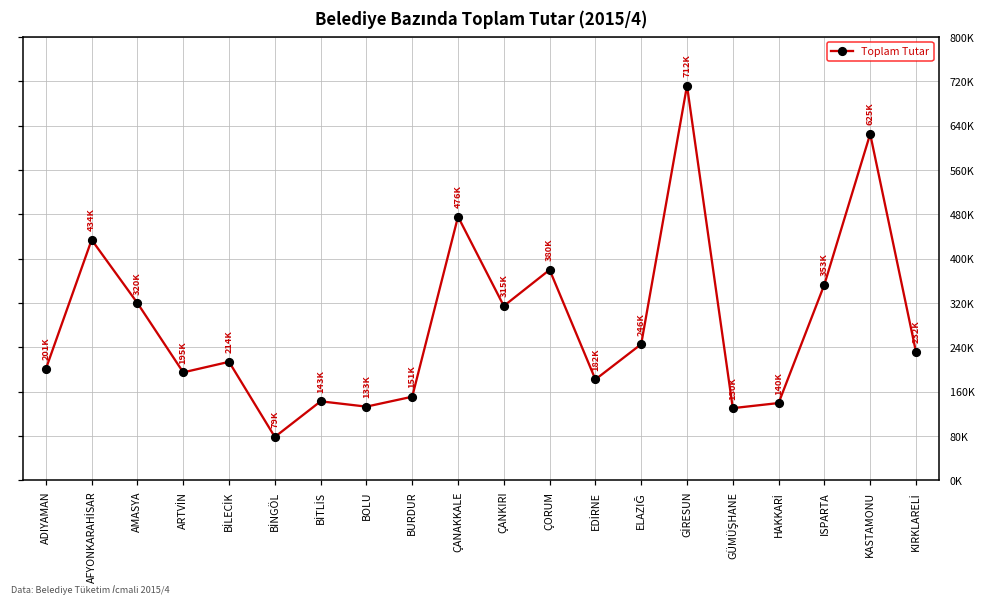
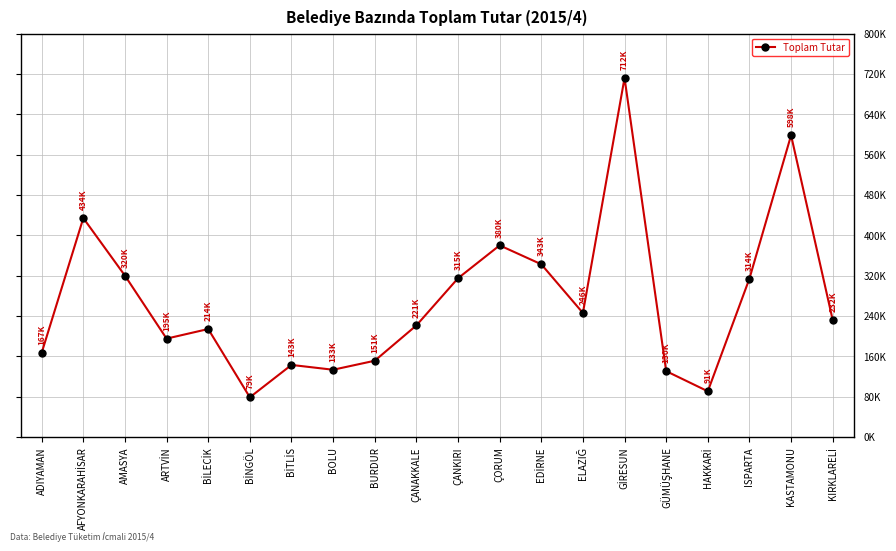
  {
-   "ADIYAMAN": "201K",
+   "ADIYAMAN": "167K",
    "AFYONKARAHİSAR": "434K",
    "AMASYA": "320K",
    "ARTVİN": "195K",
    "BİLECİK": "214K",
    "BİNGÖL": "79K",
    "BİTLİS": "143K",
    "BOLU": "133K",
    "BURDUR": "151K",
-   "ÇANAKKALE": "476K",
+   "ÇANAKKALE": "221K",
    "ÇANKIRI": "315K",
    "ÇORUM": "380K",
-   "EDİRNE": "182K",
+   "EDİRNE": "343K",
    "ELAZIĞ": "246K",
    "GİRESUN": "712K",
    "GÜMÜŞHANE": "130K",
-   "HAKKARİ": "140K",
-   "ISPARTA": "353K",
-   "KASTAMONU": "625K",
+   "HAKKARİ": "91K",
+   "ISPARTA": "314K",
+   "KASTAMONU": "598K",
    "KIRKLARELİ": "232K"
  }
